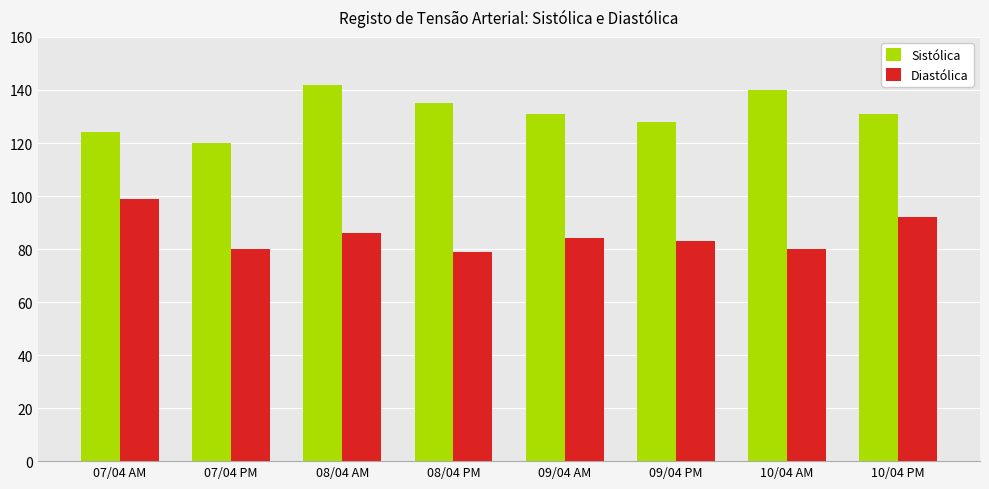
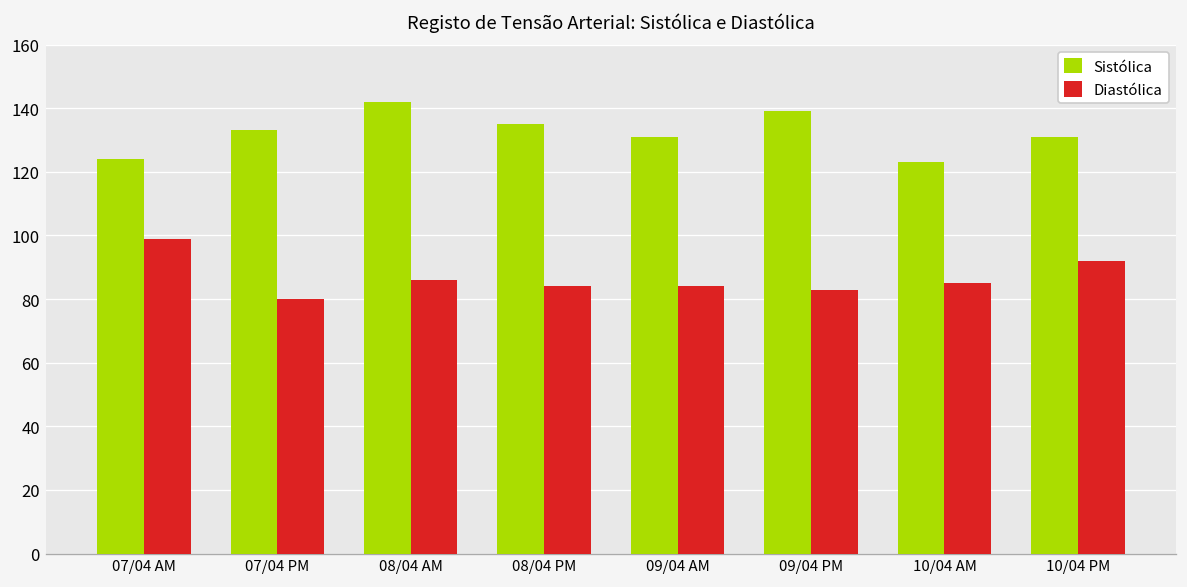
  {
    "Sistólica": {
      "07/04 AM": 124,
-     "07/04 PM": 120,
+     "07/04 PM": 133,
      "08/04 AM": 142,
      "08/04 PM": 135,
      "09/04 AM": 131,
-     "09/04 PM": 128,
-     "10/04 AM": 140,
+     "09/04 PM": 139,
+     "10/04 AM": 123,
      "10/04 PM": 131
    },
    "Diastólica": {
      "07/04 AM": 99,
      "07/04 PM": 80,
      "08/04 AM": 86,
-     "08/04 PM": 79,
+     "08/04 PM": 84,
      "09/04 AM": 84,
      "09/04 PM": 83,
-     "10/04 AM": 80,
+     "10/04 AM": 85,
      "10/04 PM": 92
    }
  }
